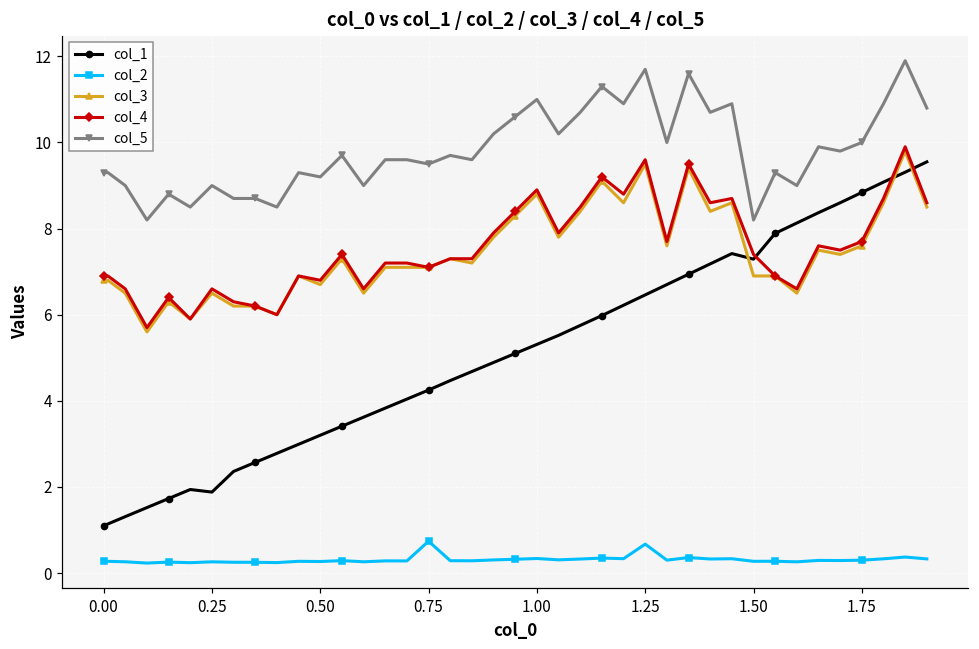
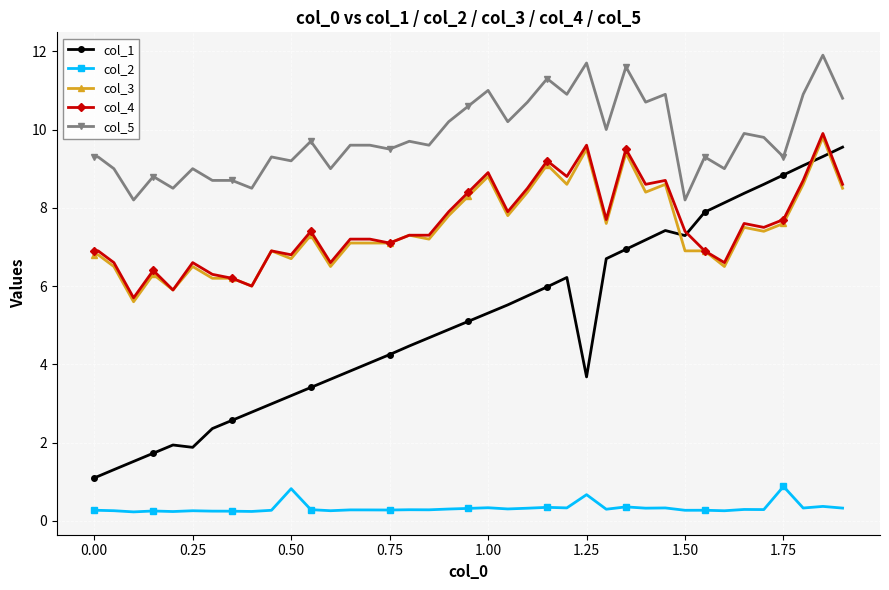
  {
    "col_1": {
      "0.00": 1.1,
      "0.25": 1.9,
      "0.50": 3.2,
      "0.75": 4.3,
      "1.00": 5.3,
-     "1.25": 6.5,
+     "1.25": 3.7,
      "1.50": 7.3,
      "1.75": 8.8
    },
    "col_2": {
      "0.00": 0.3,
      "0.25": 0.3,
-     "0.50": 0.3,
-     "0.75": 0.7,
+     "0.50": 0.8,
+     "0.75": 0.3,
      "1.00": 0.3,
      "1.25": 0.7,
      "1.50": 0.3,
-     "1.75": 0.3
+     "1.75": 0.9
    },
    "col_3": {
      "0.00": 6.8,
      "0.25": 6.5,
      "0.50": 6.7,
      "1.00": 8.8,
      "1.25": 9.5,
      "1.50": 6.9,
      "1.75": 7.6
    },
    "col_4": {
      "0.00": 6.9,
      "0.25": 6.6,
      "0.50": 6.8,
      "1.00": 8.9,
      "1.25": 9.6,
      "1.50": 7.4,
      "1.75": 7.7
    },
    "col_5": {
      "0.00": 9.3,
      "0.25": 9.0,
      "0.50": 9.2,
      "0.75": 9.5,
      "1.00": 11.0,
      "1.25": 11.7,
      "1.50": 8.2,
-     "1.75": 10.0
+     "1.75": 9.3
    }
  }
